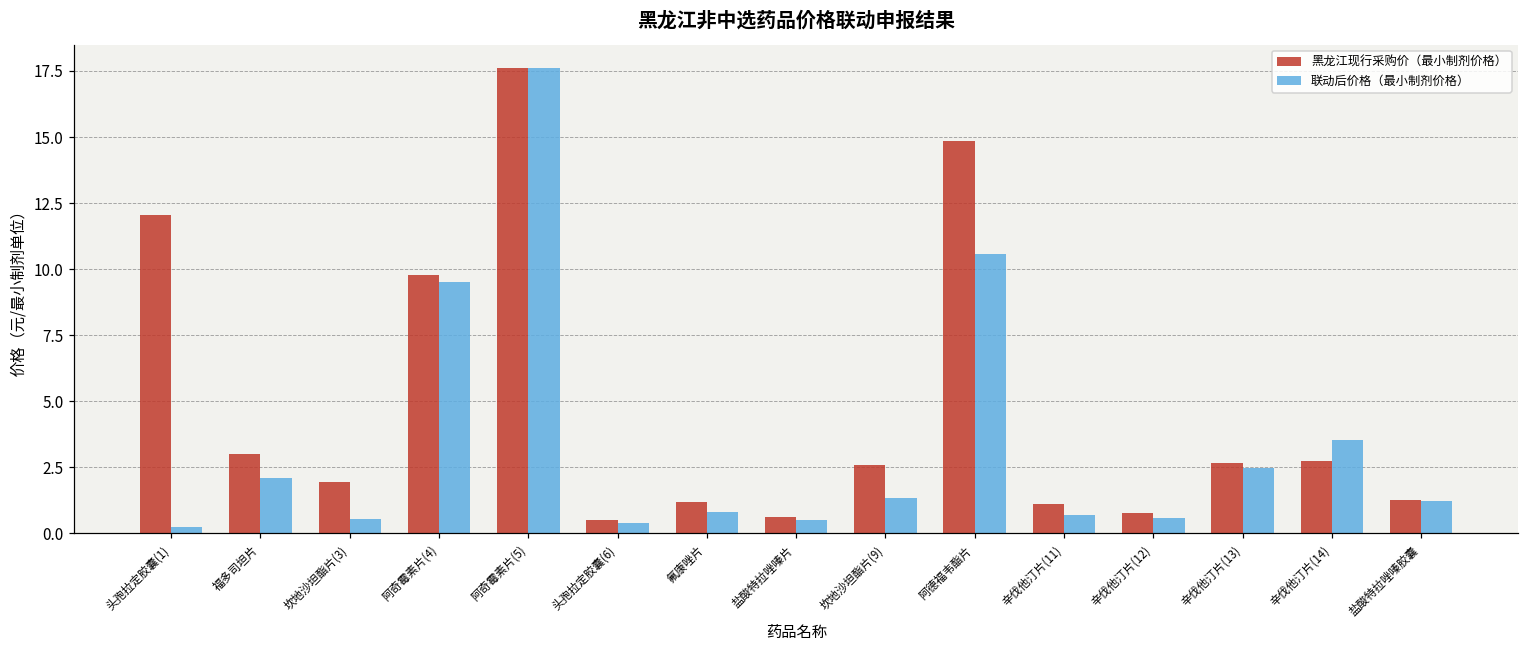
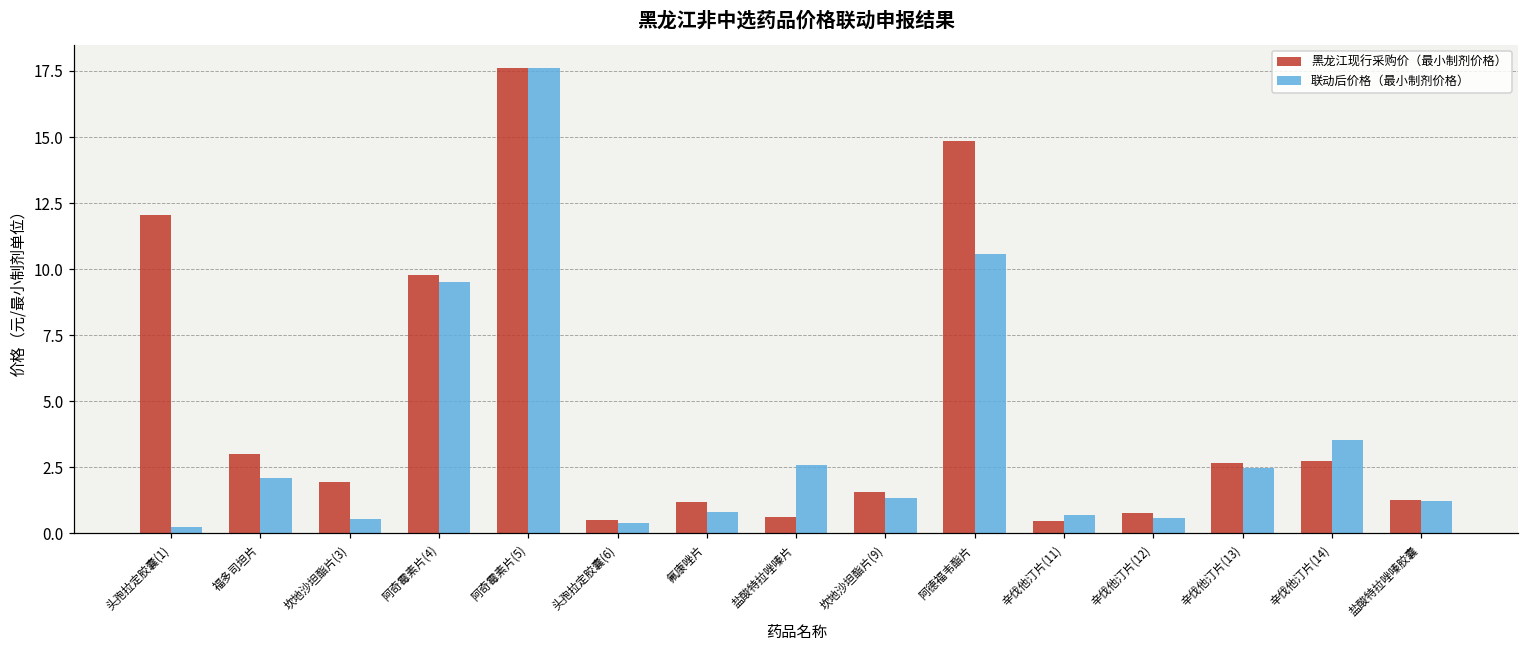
  {
    "黑龙江现行采购价（最小制剂价格）": {
      "头孢拉定胶囊(1)": 12.1,
      "福多司坦片": 3.0,
      "坎地沙坦酯片(3)": 1.9,
      "阿奇霉素片(4)": 9.8,
      "阿奇霉素片(5)": 17.6,
      "头孢拉定胶囊(6)": 0.5,
      "氟康唑片": 1.2,
      "盐酸特拉唑嗪片": 0.6,
-     "坎地沙坦酯片(9)": 2.6,
+     "坎地沙坦酯片(9)": 1.6,
      "阿德福韦酯片": 14.9,
-     "辛伐他汀片(11)": 1.1,
+     "辛伐他汀片(11)": 0.5,
      "辛伐他汀片(12)": 0.8,
      "辛伐他汀片(13)": 2.7,
      "辛伐他汀片(14)": 2.7,
      "盐酸特拉唑嗪胶囊": 1.3
    },
    "联动后价格（最小制剂价格）": {
      "头孢拉定胶囊(1)": 0.3,
      "福多司坦片": 2.1,
      "坎地沙坦酯片(3)": 0.6,
      "阿奇霉素片(4)": 9.5,
      "阿奇霉素片(5)": 17.6,
      "头孢拉定胶囊(6)": 0.4,
      "氟康唑片": 0.8,
-     "盐酸特拉唑嗪片": 0.5,
+     "盐酸特拉唑嗪片": 2.6,
      "坎地沙坦酯片(9)": 1.3,
      "阿德福韦酯片": 10.6,
      "辛伐他汀片(11)": 0.7,
      "辛伐他汀片(12)": 0.6,
      "辛伐他汀片(13)": 2.5,
      "辛伐他汀片(14)": 3.5,
      "盐酸特拉唑嗪胶囊": 1.2
    }
  }
